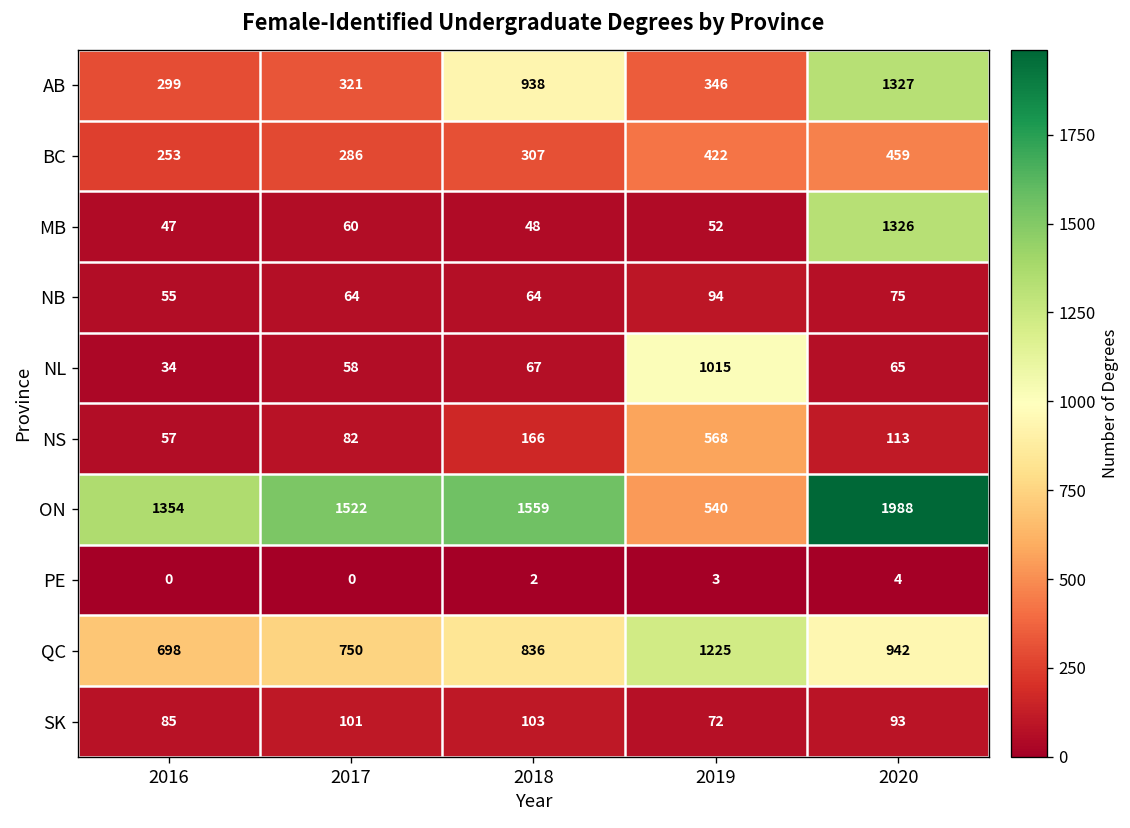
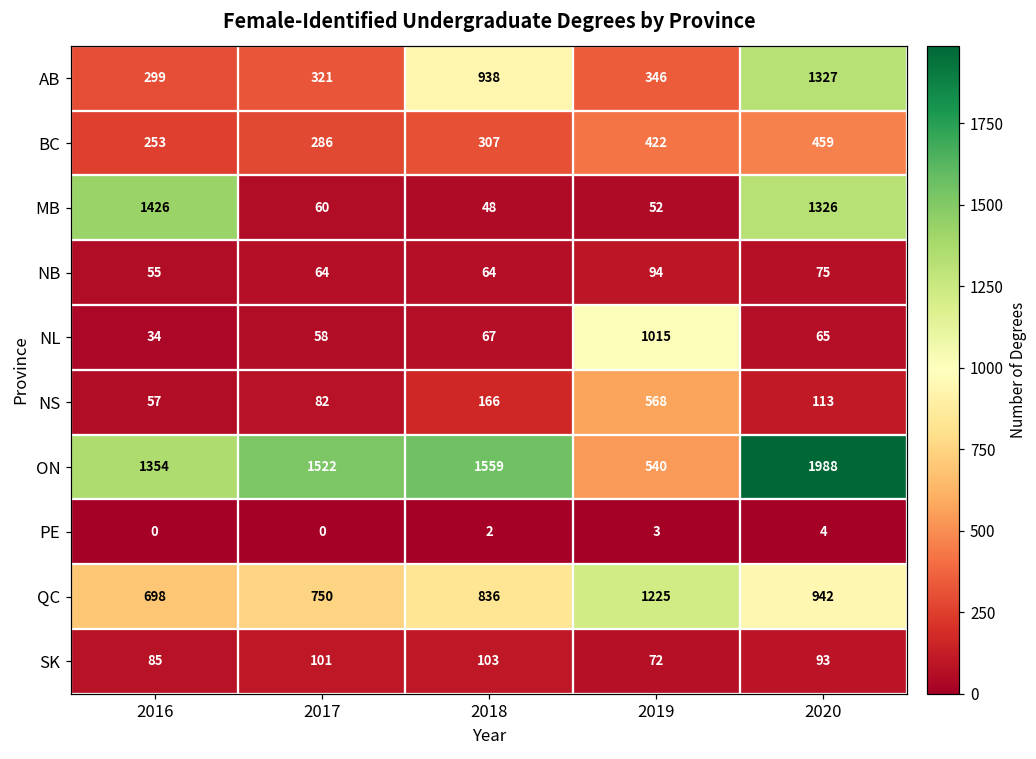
  {
    "AB": {
      "2016": 299,
      "2017": 321,
      "2018": 938,
      "2019": 346,
      "2020": 1327
    },
    "BC": {
      "2016": 253,
      "2017": 286,
      "2018": 307,
      "2019": 422,
      "2020": 459
    },
    "MB": {
-     "2016": 47,
+     "2016": 1426,
      "2017": 60,
      "2018": 48,
      "2019": 52,
      "2020": 1326
    },
    "NB": {
      "2016": 55,
      "2017": 64,
      "2018": 64,
      "2019": 94,
      "2020": 75
    },
    "NL": {
      "2016": 34,
      "2017": 58,
      "2018": 67,
      "2019": 1015,
      "2020": 65
    },
    "NS": {
      "2016": 57,
      "2017": 82,
      "2018": 166,
      "2019": 568,
      "2020": 113
    },
    "ON": {
      "2016": 1354,
      "2017": 1522,
      "2018": 1559,
      "2019": 540,
      "2020": 1988
    },
    "PE": {
      "2016": 0,
      "2017": 0,
      "2018": 2,
      "2019": 3,
      "2020": 4
    },
    "QC": {
      "2016": 698,
      "2017": 750,
      "2018": 836,
      "2019": 1225,
      "2020": 942
    },
    "SK": {
      "2016": 85,
      "2017": 101,
      "2018": 103,
      "2019": 72,
      "2020": 93
    }
  }
